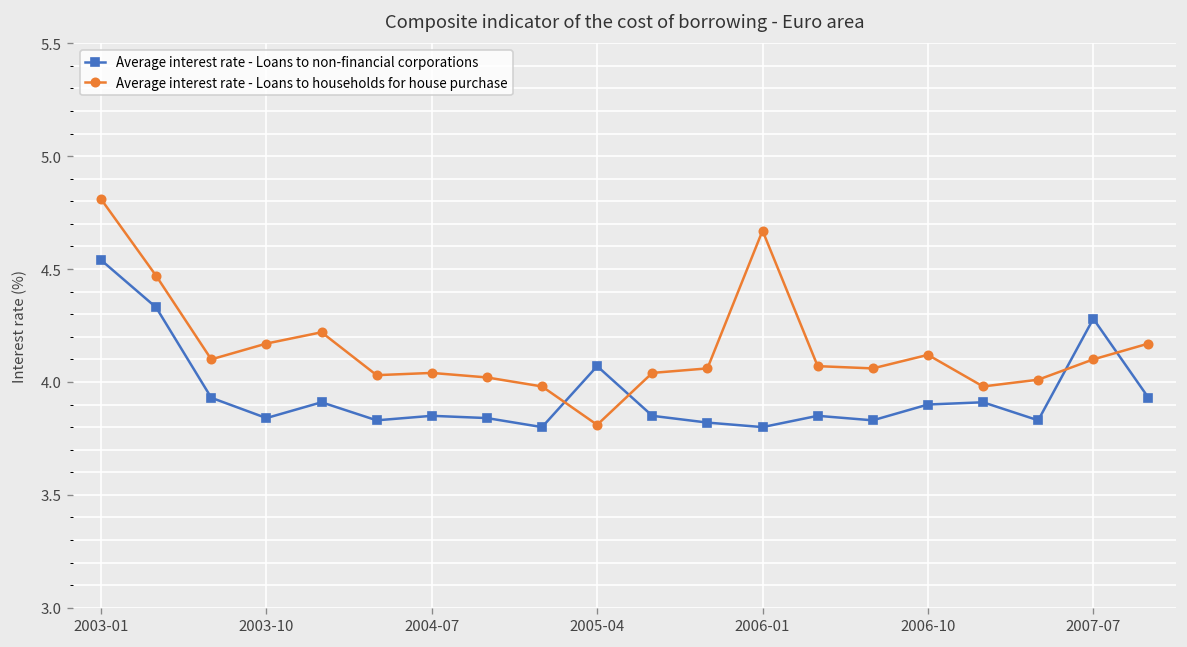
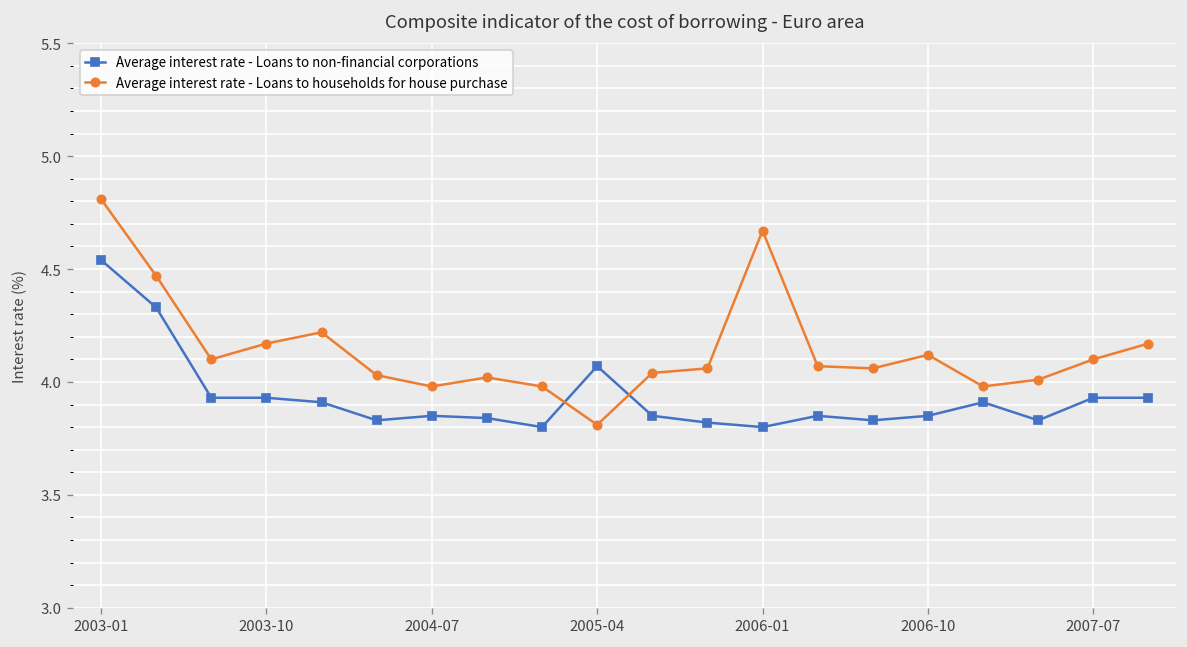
  {
    "Average interest rate - Loans to non-financial corporations": {
      "2003-01": 4.54,
-     "2003-10": 3.84,
+     "2003-10": 3.93,
      "2004-07": 3.85,
      "2005-04": 4.07,
      "2006-01": 3.80,
-     "2006-10": 3.90,
-     "2007-07": 4.28
+     "2006-10": 3.85,
+     "2007-07": 3.93
    },
    "Average interest rate - Loans to households for house purchase": {
      "2003-01": 4.81,
      "2003-10": 4.17,
-     "2004-07": 4.04,
+     "2004-07": 3.98,
      "2005-04": 3.81,
      "2006-01": 4.67,
      "2006-10": 4.12,
      "2007-07": 4.10
    }
  }
